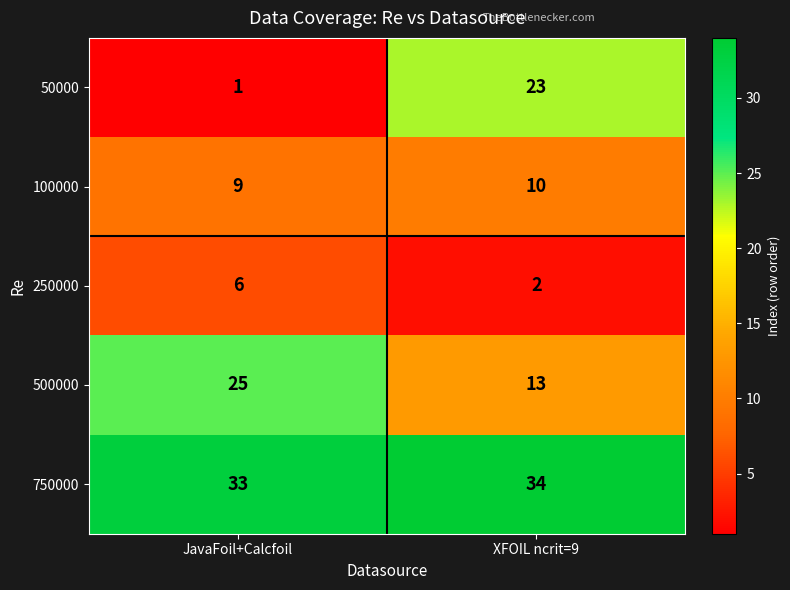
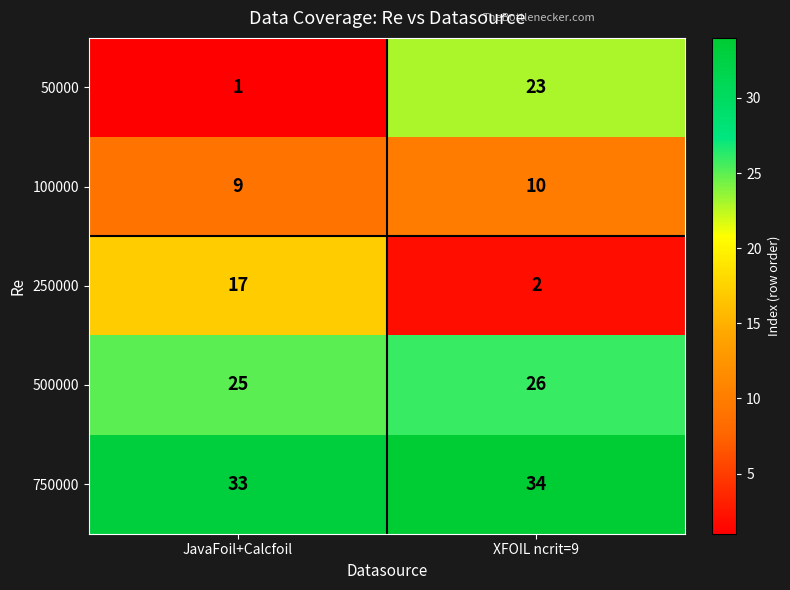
  {
    "50000": {
      "JavaFoil+Calcfoil": 1,
      "XFOIL ncrit=9": 23
    },
    "100000": {
      "JavaFoil+Calcfoil": 9,
      "XFOIL ncrit=9": 10
    },
    "250000": {
-     "JavaFoil+Calcfoil": 6,
+     "JavaFoil+Calcfoil": 17,
      "XFOIL ncrit=9": 2
    },
    "500000": {
      "JavaFoil+Calcfoil": 25,
-     "XFOIL ncrit=9": 13
+     "XFOIL ncrit=9": 26
    },
    "750000": {
      "JavaFoil+Calcfoil": 33,
      "XFOIL ncrit=9": 34
    }
  }
